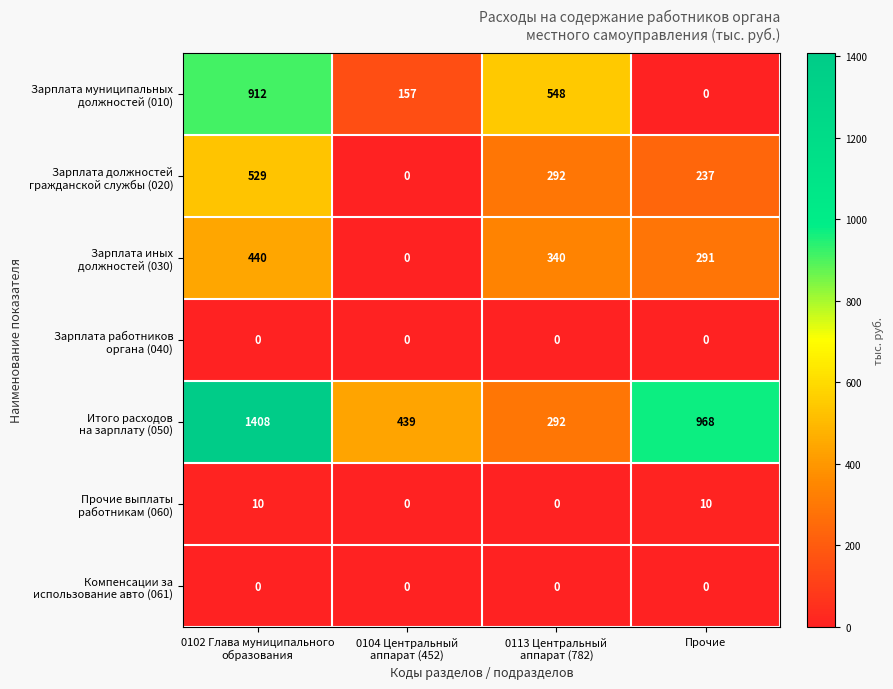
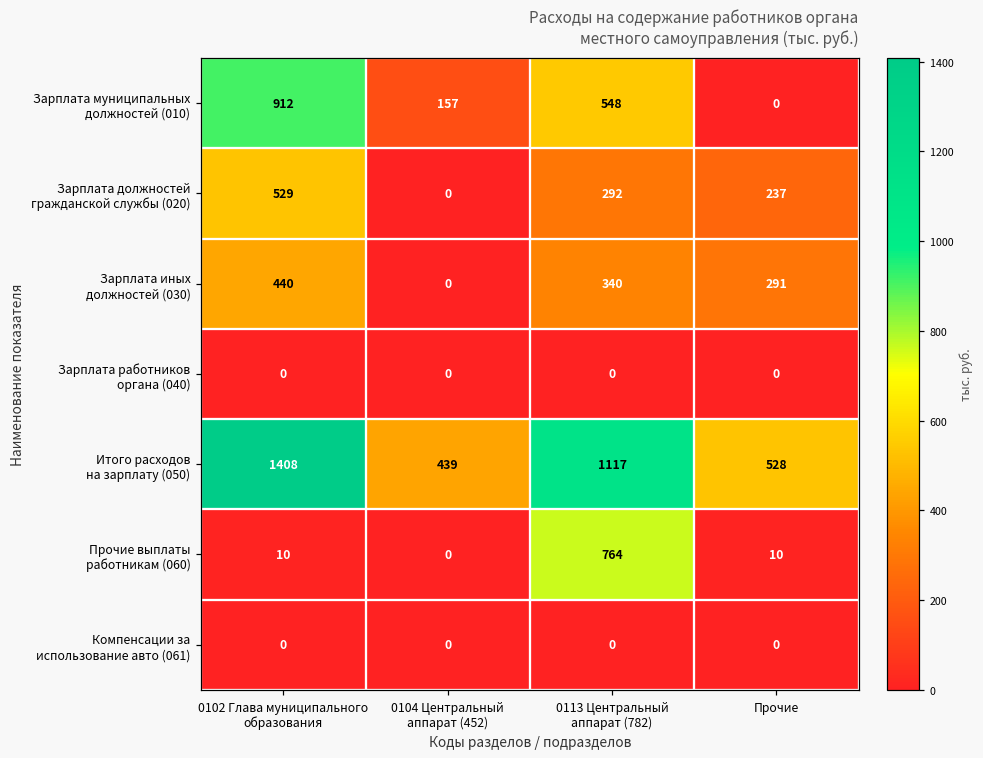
  {
    "Зарплата муниципальных должностей (010)": {
      "0102 Глава муниципального образования": 912,
      "0104 Центральный аппарат (452)": 157,
      "0113 Центральный аппарат (782)": 548,
      "Прочие": 0
    },
    "Зарплата должностей гражданской службы (020)": {
      "0102 Глава муниципального образования": 529,
      "0104 Центральный аппарат (452)": 0,
      "0113 Центральный аппарат (782)": 292,
      "Прочие": 237
    },
    "Зарплата иных должностей (030)": {
      "0102 Глава муниципального образования": 440,
      "0104 Центральный аппарат (452)": 0,
      "0113 Центральный аппарат (782)": 340,
      "Прочие": 291
    },
    "Зарплата работников органа (040)": {
      "0102 Глава муниципального образования": 0,
      "0104 Центральный аппарат (452)": 0,
      "0113 Центральный аппарат (782)": 0,
      "Прочие": 0
    },
    "Итого расходов на зарплату (050)": {
      "0102 Глава муниципального образования": 1408,
      "0104 Центральный аппарат (452)": 439,
-     "0113 Центральный аппарат (782)": 292,
-     "Прочие": 968
+     "0113 Центральный аппарат (782)": 1117,
+     "Прочие": 528
    },
    "Прочие выплаты работникам (060)": {
      "0102 Глава муниципального образования": 10,
      "0104 Центральный аппарат (452)": 0,
-     "0113 Центральный аппарат (782)": 0,
+     "0113 Центральный аппарат (782)": 764,
      "Прочие": 10
    },
    "Компенсации за использование авто (061)": {
      "0102 Глава муниципального образования": 0,
      "0104 Центральный аппарат (452)": 0,
      "0113 Центральный аппарат (782)": 0,
      "Прочие": 0
    }
  }
